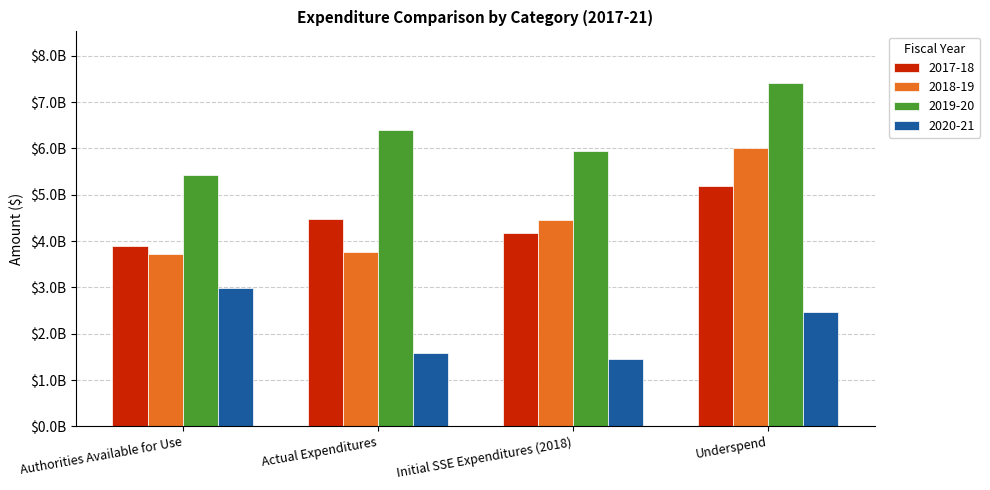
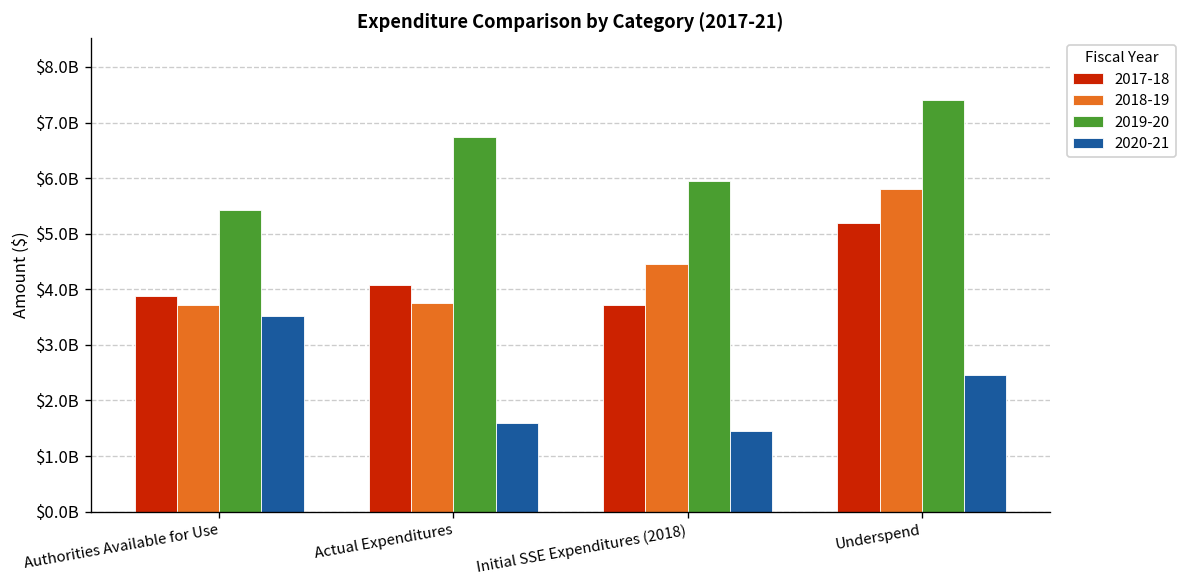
  {
    "2017-18": {
      "Authorities Available for Use": "$3900000000",
-     "Actual Expenditures": "$4500000000",
-     "Initial SSE Expenditures (2018)": "$4200000000",
+     "Actual Expenditures": "$4100000000",
+     "Initial SSE Expenditures (2018)": "$3700000000",
      "Underspend": "$5200000000"
    },
    "2018-19": {
      "Authorities Available for Use": "$3700000000",
      "Actual Expenditures": "$3800000000",
      "Initial SSE Expenditures (2018)": "$4500000000",
-     "Underspend": "$6000000000"
+     "Underspend": "$5800000000"
    },
    "2019-20": {
      "Authorities Available for Use": "$5400000000",
-     "Actual Expenditures": "$6400000000",
+     "Actual Expenditures": "$6700000000",
      "Initial SSE Expenditures (2018)": "$6000000000",
      "Underspend": "$7400000000"
    },
    "2020-21": {
-     "Authorities Available for Use": "$3000000000",
+     "Authorities Available for Use": "$3500000000",
      "Actual Expenditures": "$1600000000",
      "Initial SSE Expenditures (2018)": "$1400000000",
      "Underspend": "$2500000000"
    }
  }
